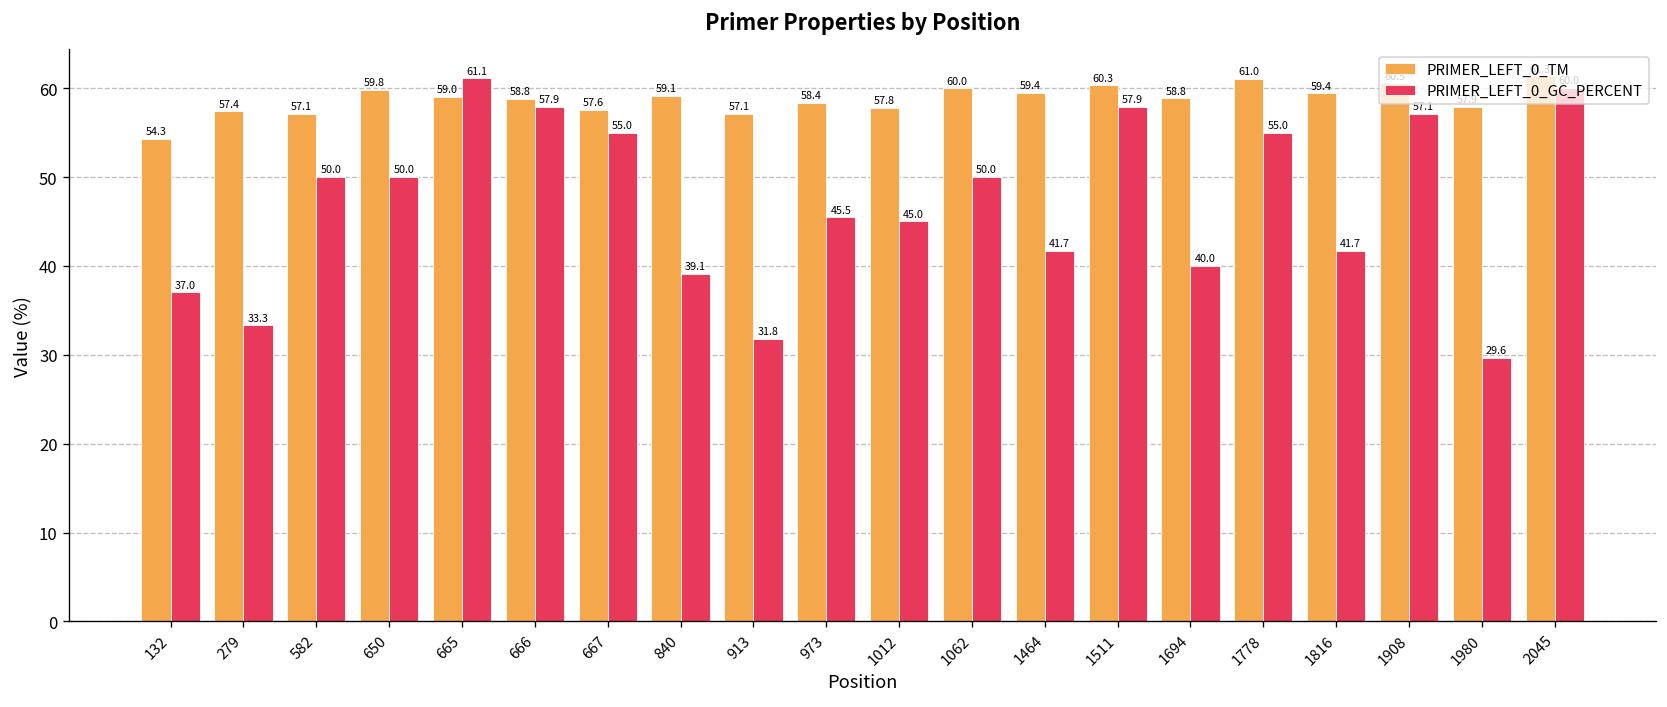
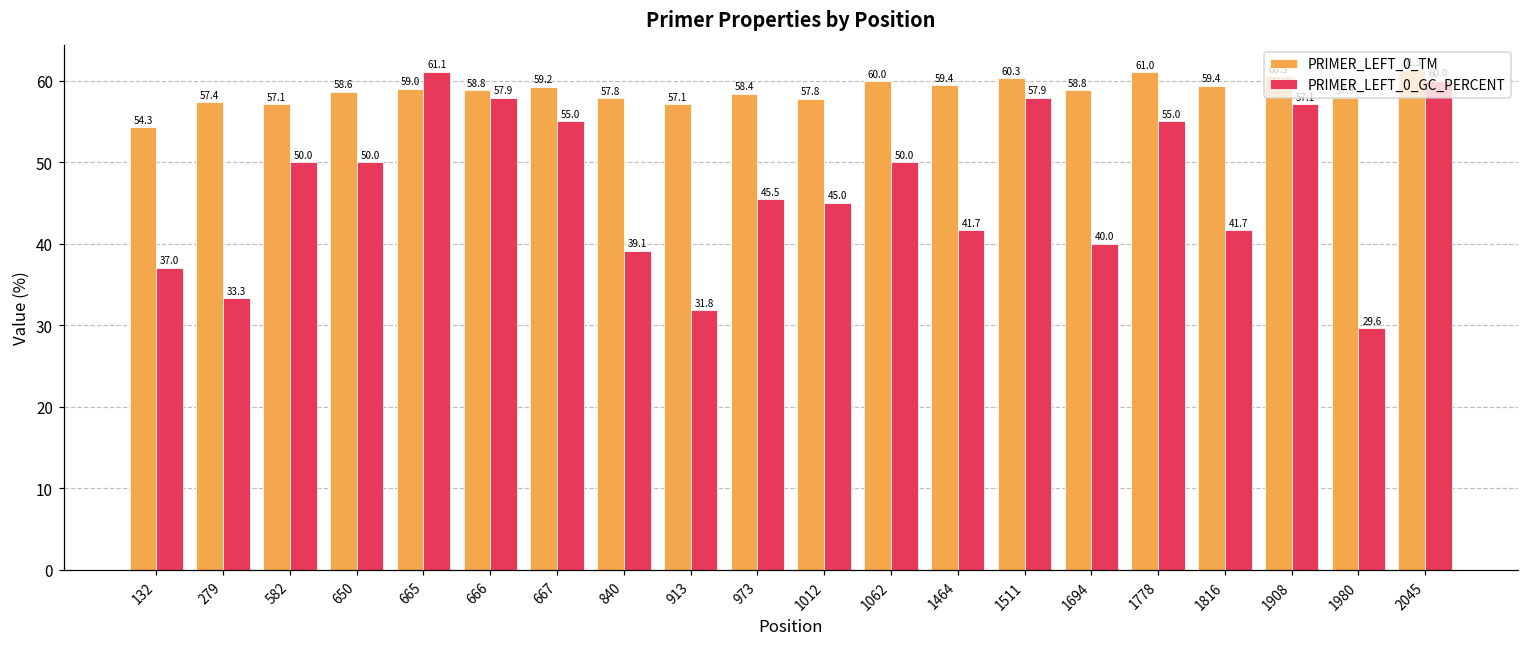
  {
    "PRIMER_LEFT_0_TM": {
      "132": 54.3,
      "279": 57.4,
      "582": 57.1,
-     "650": 59.8,
+     "650": 58.6,
      "665": 59.0,
      "666": 58.8,
-     "667": 57.6,
-     "840": 59.1,
+     "667": 59.2,
+     "840": 57.8,
      "913": 57.1,
      "973": 58.4,
      "1012": 57.8,
      "1062": 60.0,
      "1464": 59.4,
      "1511": 60.3,
      "1694": 58.8,
      "1778": 61.0,
      "1816": 59.4
    },
    "PRIMER_LEFT_0_GC_PERCENT": {
      "132": 37.0,
      "279": 33.3,
      "582": 50.0,
      "650": 50.0,
      "665": 61.1,
      "666": 57.9,
      "667": 55.0,
      "840": 39.1,
      "913": 31.8,
      "973": 45.5,
      "1012": 45.0,
      "1062": 50.0,
      "1464": 41.7,
      "1511": 57.9,
      "1694": 40.0,
      "1778": 55.0,
      "1816": 41.7,
      "1980": 29.6
    }
  }
